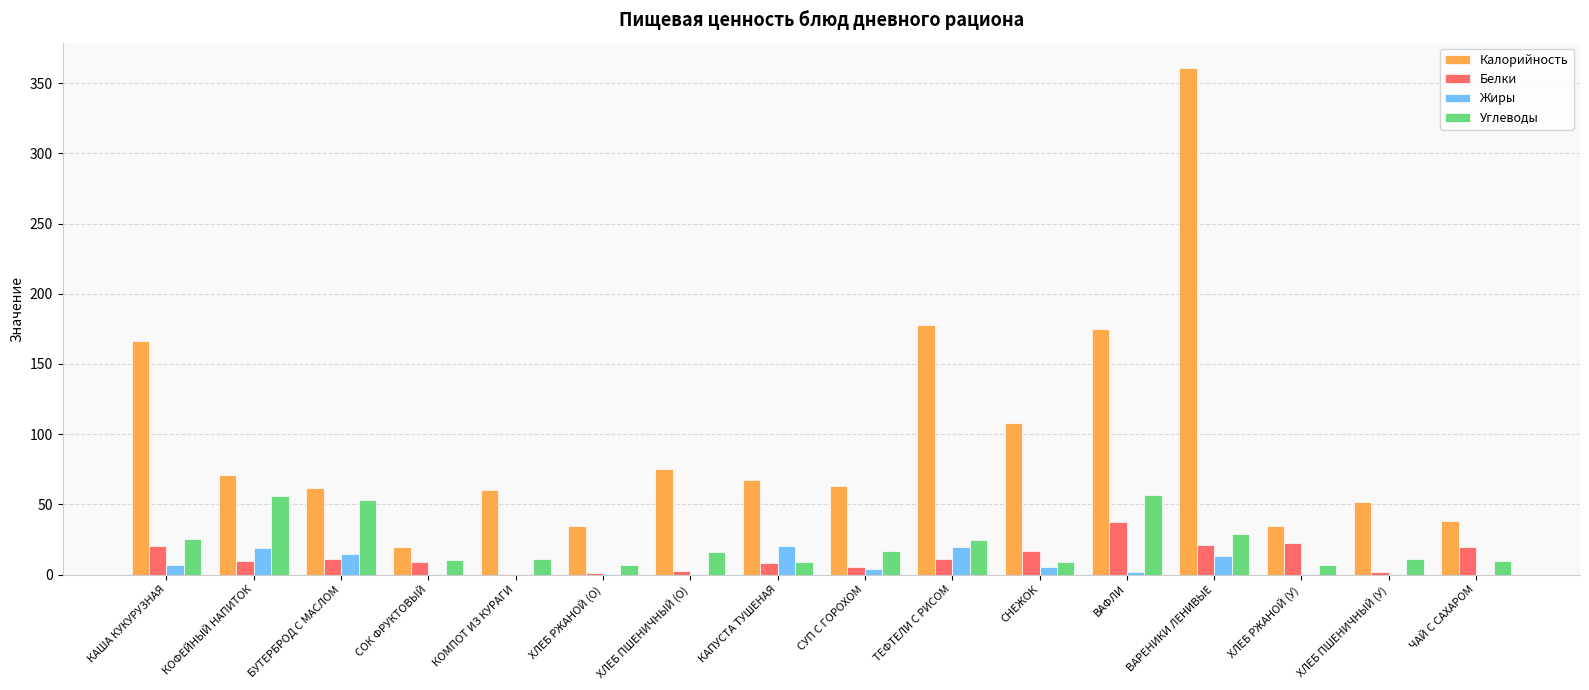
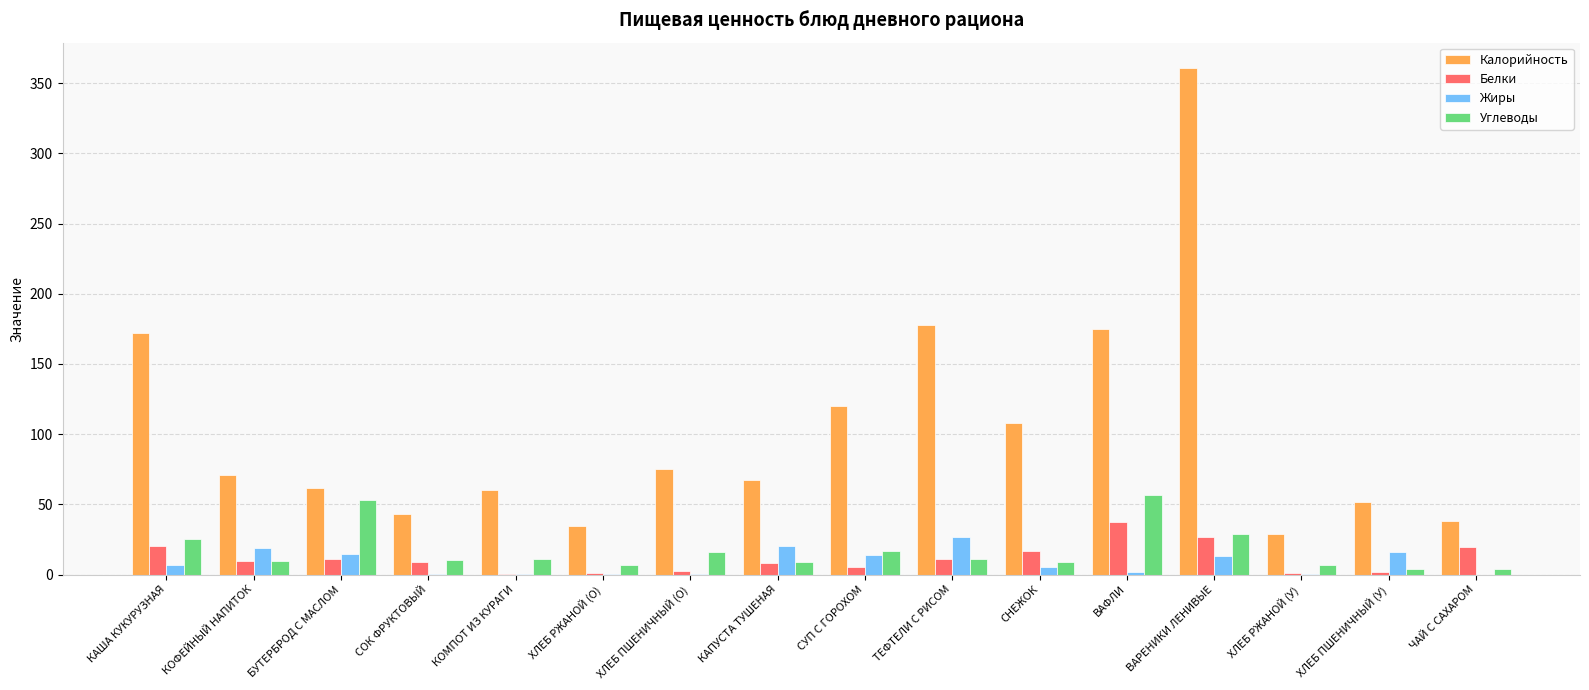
  {
    "Калорийность": {
-     "КАША КУКУРУЗНАЯ": 166,
+     "КАША КУКУРУЗНАЯ": 172,
      "КОФЕЙНЫЙ НАПИТОК": 71,
      "БУТЕРБРОД С МАСЛОМ": 62,
-     "СОК ФРУКТОВЫЙ": 20,
+     "СОК ФРУКТОВЫЙ": 43,
      "КОМПОТ ИЗ КУРАГИ": 60,
      "ХЛЕБ РЖАНОЙ (О)": 35,
      "ХЛЕБ ПШЕНИЧНЫЙ (О)": 75,
      "КАПУСТА ТУШЕНАЯ": 67,
-     "СУП С ГОРОХОМ": 63,
+     "СУП С ГОРОХОМ": 120,
      "ТЕФТЕЛИ С РИСОМ": 177,
      "СНЕЖОК": 108,
      "ВАФЛИ": 175,
      "ВАРЕНИКИ ЛЕНИВЫЕ": 361,
-     "ХЛЕБ РЖАНОЙ (У)": 35,
+     "ХЛЕБ РЖАНОЙ (У)": 29,
      "ХЛЕБ ПШЕНИЧНЫЙ (У)": 52,
      "ЧАЙ С САХАРОМ": 38
    },
    "Белки": {
      "КАША КУКУРУЗНАЯ": 20,
      "КОФЕЙНЫЙ НАПИТОК": 9,
      "БУТЕРБРОД С МАСЛОМ": 11,
      "СОК ФРУКТОВЫЙ": 9,
      "ХЛЕБ ПШЕНИЧНЫЙ (О)": 2,
      "КАПУСТА ТУШЕНАЯ": 8,
      "СУП С ГОРОХОМ": 5,
      "ТЕФТЕЛИ С РИСОМ": 11,
      "СНЕЖОК": 17,
      "ВАФЛИ": 37,
-     "ВАРЕНИКИ ЛЕНИВЫЕ": 21,
-     "ХЛЕБ РЖАНОЙ (У)": 22,
+     "ВАРЕНИКИ ЛЕНИВЫЕ": 27,
+     "ХЛЕБ РЖАНОЙ (У)": 1,
      "ЧАЙ С САХАРОМ": 20
    },
    "Жиры": {
      "КАША КУКУРУЗНАЯ": 7,
      "КОФЕЙНЫЙ НАПИТОК": 19,
      "БУТЕРБРОД С МАСЛОМ": 14,
      "КАПУСТА ТУШЕНАЯ": 20,
-     "СУП С ГОРОХОМ": 4,
-     "ТЕФТЕЛИ С РИСОМ": 19,
+     "СУП С ГОРОХОМ": 14,
+     "ТЕФТЕЛИ С РИСОМ": 27,
      "СНЕЖОК": 5,
      "ВАРЕНИКИ ЛЕНИВЫЕ": 13,
-     "ХЛЕБ ПШЕНИЧНЫЙ (У)": 0,
+     "ХЛЕБ ПШЕНИЧНЫЙ (У)": 16,
      "ЧАЙ С САХАРОМ": 0
    },
    "Углеводы": {
      "КАША КУКУРУЗНАЯ": 26,
-     "КОФЕЙНЫЙ НАПИТОК": 56,
+     "КОФЕЙНЫЙ НАПИТОК": 10,
      "БУТЕРБРОД С МАСЛОМ": 53,
      "СОК ФРУКТОВЫЙ": 10,
      "КОМПОТ ИЗ КУРАГИ": 11,
      "ХЛЕБ РЖАНОЙ (О)": 7,
      "ХЛЕБ ПШЕНИЧНЫЙ (О)": 16,
      "КАПУСТА ТУШЕНАЯ": 9,
      "СУП С ГОРОХОМ": 17,
-     "ТЕФТЕЛИ С РИСОМ": 25,
+     "ТЕФТЕЛИ С РИСОМ": 11,
      "СНЕЖОК": 9,
      "ВАФЛИ": 56,
      "ВАРЕНИКИ ЛЕНИВЫЕ": 29,
      "ХЛЕБ РЖАНОЙ (У)": 7,
-     "ХЛЕБ ПШЕНИЧНЫЙ (У)": 11,
-     "ЧАЙ С САХАРОМ": 10
+     "ХЛЕБ ПШЕНИЧНЫЙ (У)": 4,
+     "ЧАЙ С САХАРОМ": 4
    }
  }
